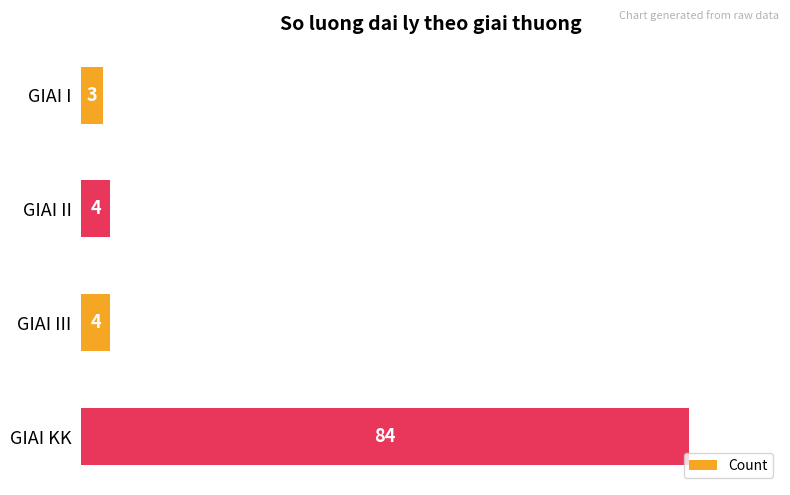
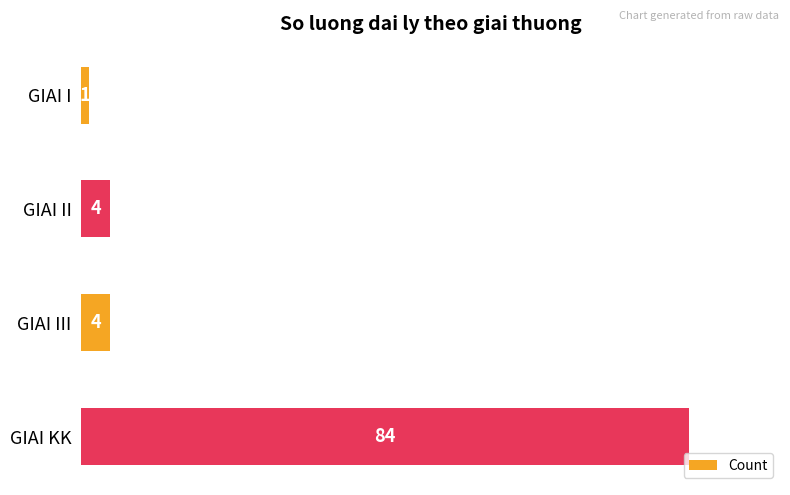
  {
-   "GIAI I": 3,
+   "GIAI I": 1,
    "GIAI II": 4,
    "GIAI III": 4,
    "GIAI KK": 84
  }
